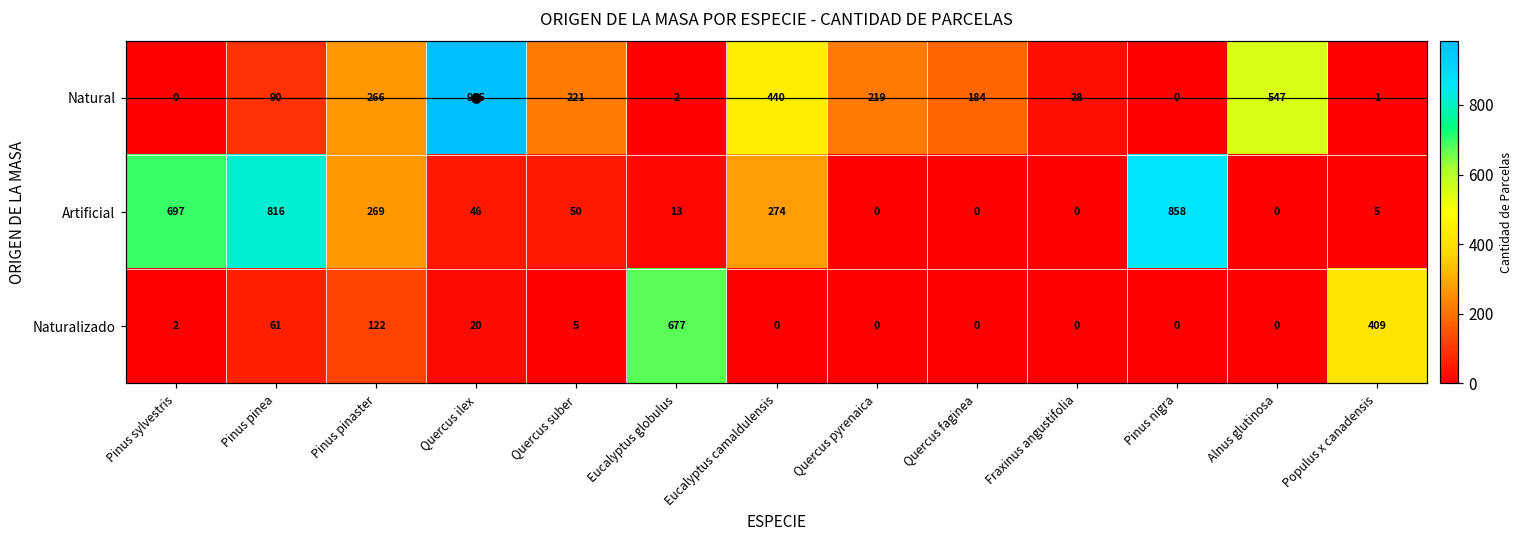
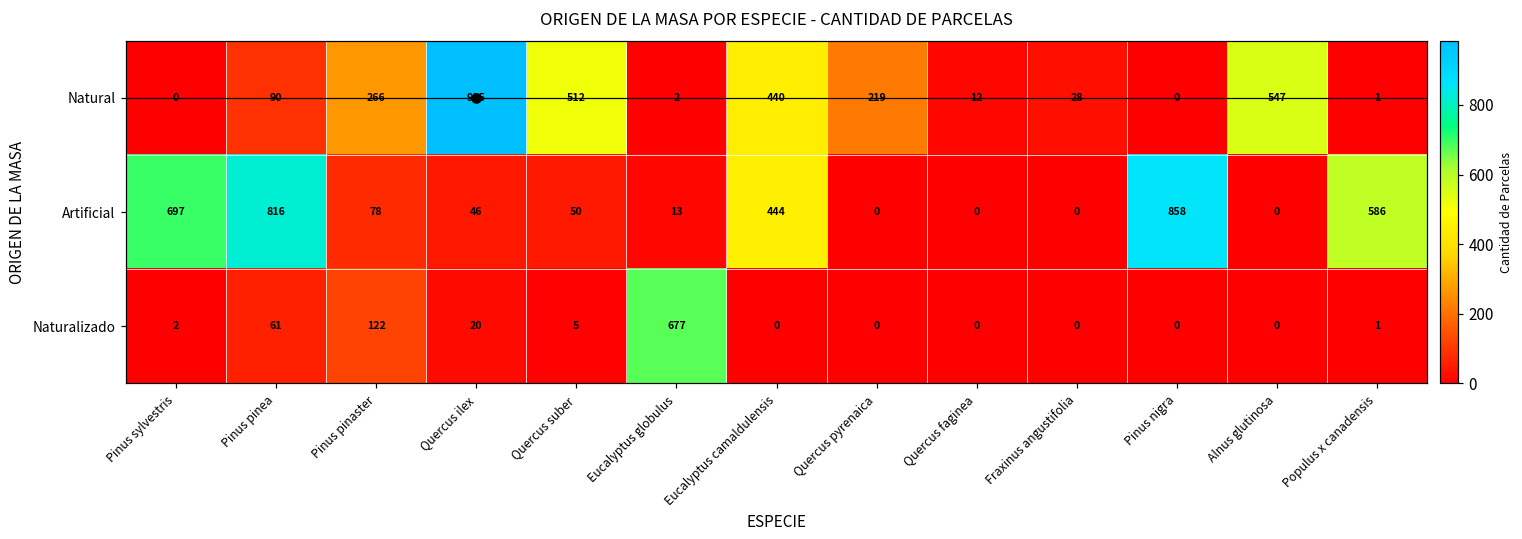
  {
    "Natural": {
      "Pinus sylvestris": 0,
      "Pinus pinea": 90,
      "Pinus pinaster": 266,
-     "Quercus suber": 221,
+     "Quercus suber": 512,
      "Eucalyptus globulus": 2,
      "Eucalyptus camaldulensis": 440,
      "Quercus pyrenaica": 219,
-     "Quercus faginea": 184,
+     "Quercus faginea": 12,
      "Fraxinus angustifolia": 28,
      "Pinus nigra": 0,
      "Alnus glutinosa": 547,
      "Populus x canadensis": 1
    },
    "Artificial": {
      "Pinus sylvestris": 697,
      "Pinus pinea": 816,
-     "Pinus pinaster": 269,
+     "Pinus pinaster": 78,
      "Quercus ilex": 46,
      "Quercus suber": 50,
      "Eucalyptus globulus": 13,
-     "Eucalyptus camaldulensis": 274,
+     "Eucalyptus camaldulensis": 444,
      "Quercus pyrenaica": 0,
      "Quercus faginea": 0,
      "Fraxinus angustifolia": 0,
      "Pinus nigra": 858,
      "Alnus glutinosa": 0,
-     "Populus x canadensis": 5
+     "Populus x canadensis": 586
    },
    "Naturalizado": {
      "Pinus sylvestris": 2,
      "Pinus pinea": 61,
      "Pinus pinaster": 122,
      "Quercus ilex": 20,
      "Quercus suber": 5,
      "Eucalyptus globulus": 677,
      "Eucalyptus camaldulensis": 0,
      "Quercus pyrenaica": 0,
      "Quercus faginea": 0,
      "Fraxinus angustifolia": 0,
      "Pinus nigra": 0,
      "Alnus glutinosa": 0,
-     "Populus x canadensis": 409
+     "Populus x canadensis": 1
    }
  }
